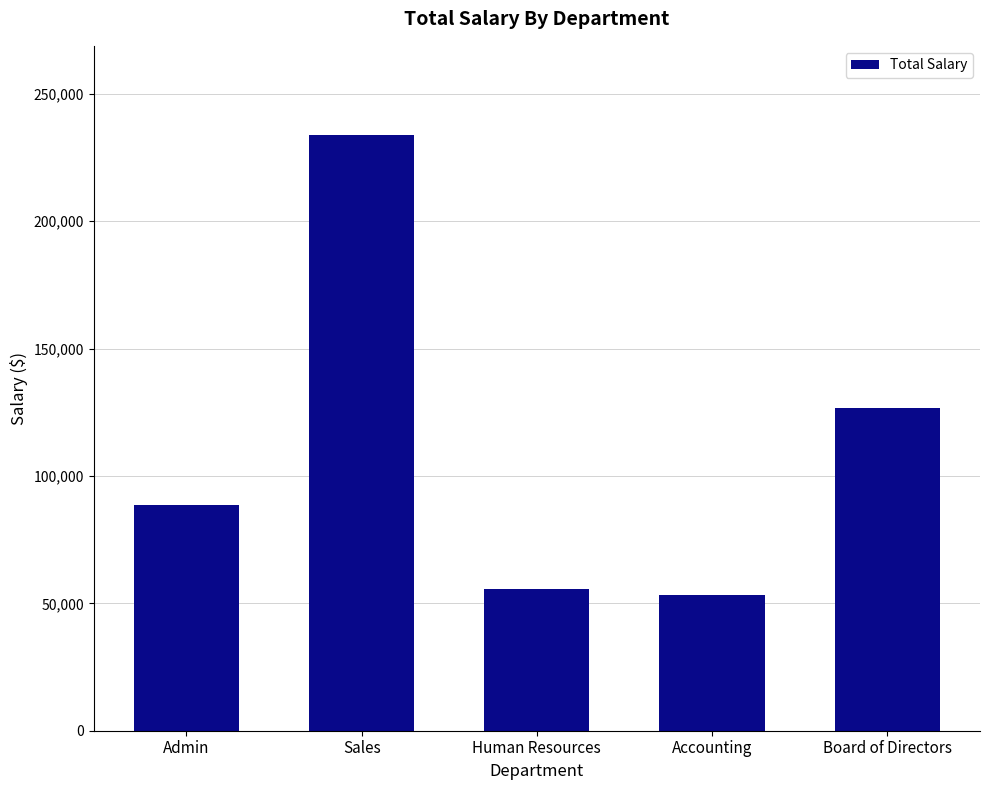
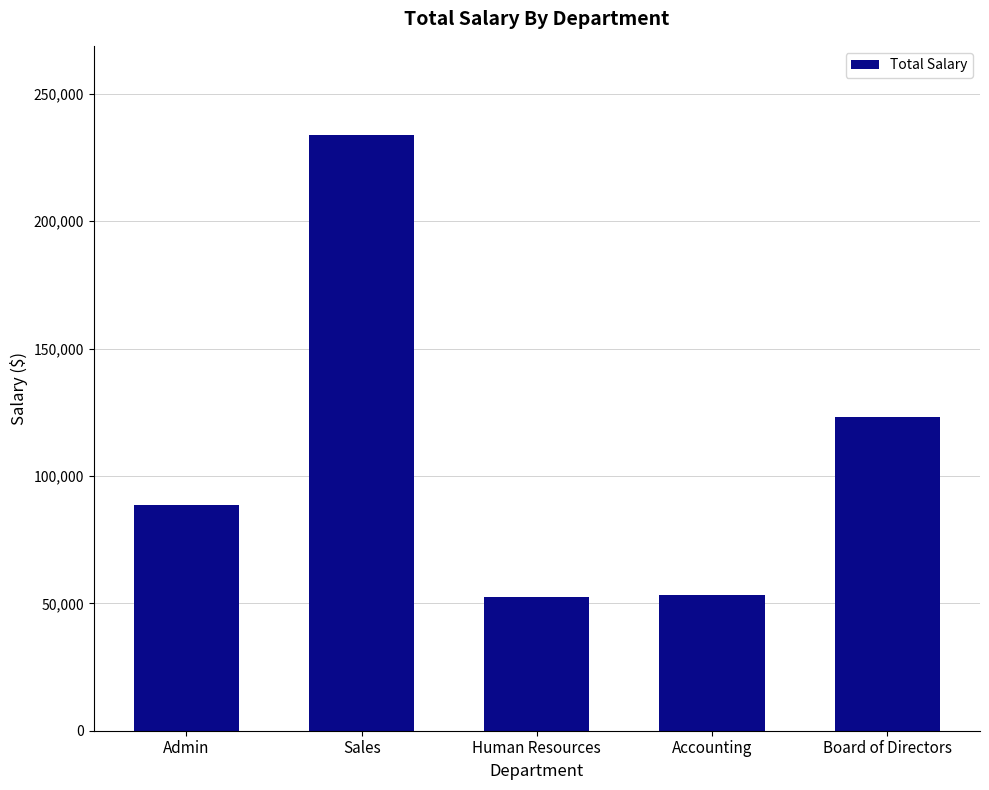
  {
    "Admin": "89,000",
    "Sales": "234,000",
-   "Human Resources": "56,000",
+   "Human Resources": "53,000",
    "Accounting": "53,000",
-   "Board of Directors": "127,000"
+   "Board of Directors": "123,000"
  }
